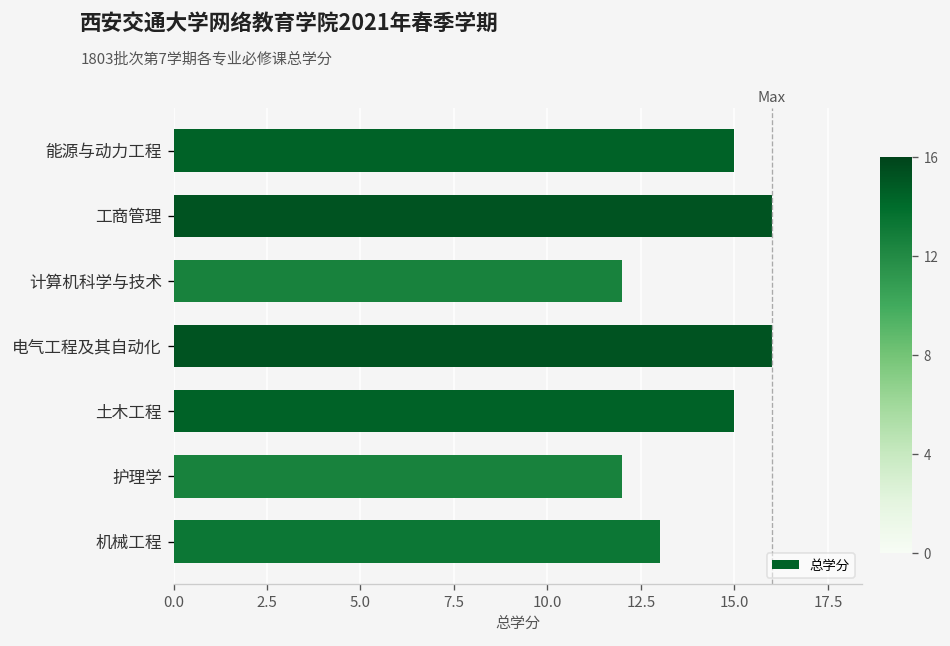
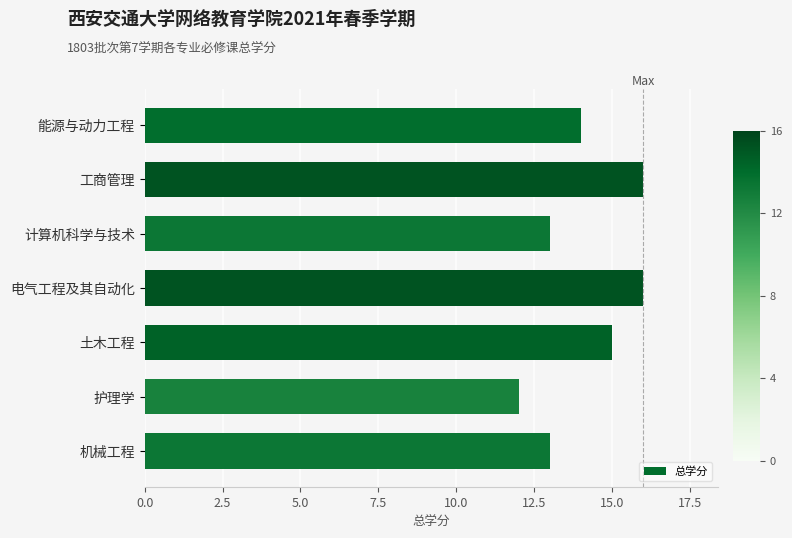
  {
-   "能源与动力工程": 15,
+   "能源与动力工程": 14,
    "工商管理": 16,
-   "计算机科学与技术": 12,
+   "计算机科学与技术": 13,
    "电气工程及其自动化": 16,
    "土木工程": 15,
    "护理学": 12,
    "机械工程": 13
  }
